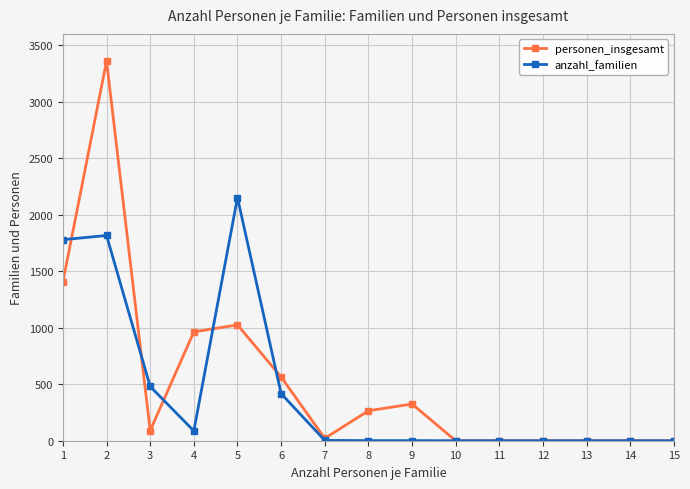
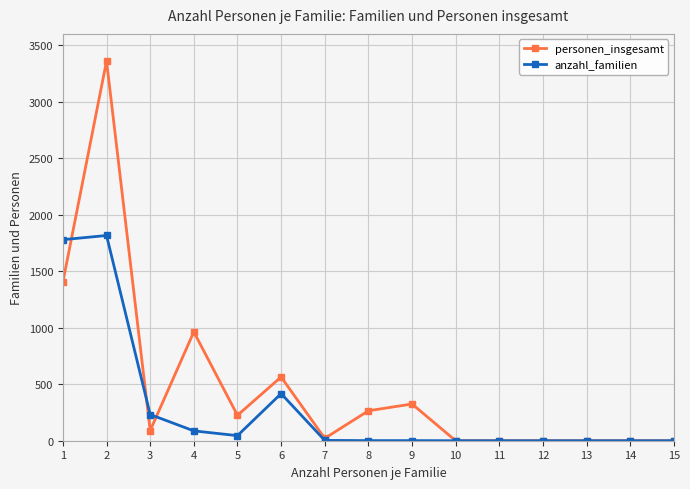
  {
    "personen_insgesamt": {
      "1": 1410,
      "2": 3360,
      "3": 90,
      "4": 960,
-     "5": 1030,
+     "5": 230,
      "6": 560,
      "8": 270,
      "9": 330
    },
    "anzahl_familien": {
      "1": 1780,
      "2": 1820,
-     "3": 480,
+     "3": 230,
      "4": 90,
-     "5": 2150,
+     "5": 50,
      "6": 420,
      "8": 0,
      "9": 0
    }
  }
